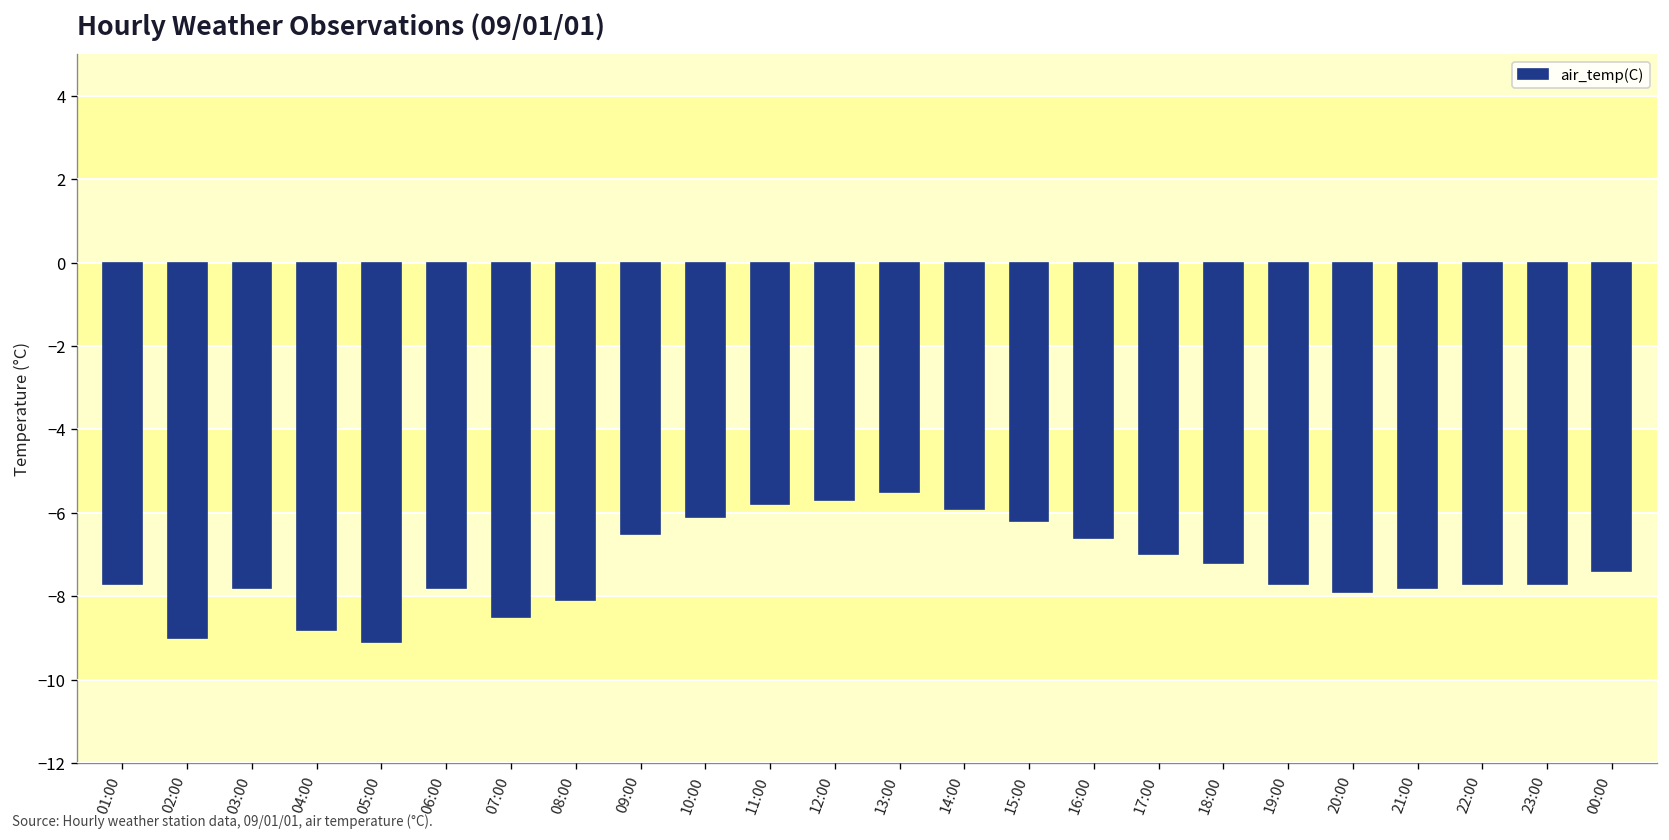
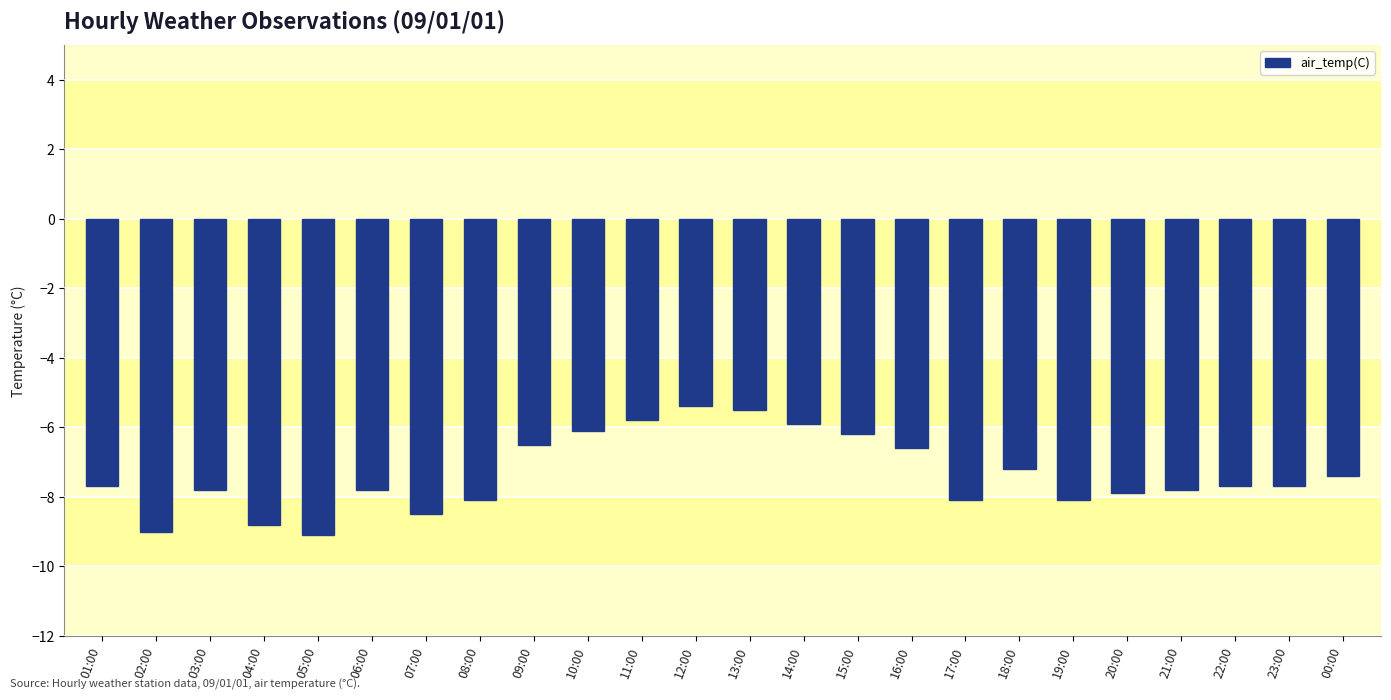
  {
    "01:00": -7.7,
    "02:00": -9.0,
    "03:00": -7.8,
    "04:00": -8.8,
    "05:00": -9.1,
    "06:00": -7.8,
    "07:00": -8.5,
    "08:00": -8.1,
    "09:00": -6.5,
    "10:00": -6.1,
    "11:00": -5.8,
-   "12:00": -5.7,
+   "12:00": -5.4,
    "13:00": -5.5,
    "14:00": -5.9,
    "15:00": -6.2,
    "16:00": -6.6,
-   "17:00": -7.0,
+   "17:00": -8.1,
    "18:00": -7.2,
-   "19:00": -7.7,
+   "19:00": -8.1,
    "20:00": -7.9,
    "21:00": -7.8,
    "22:00": -7.7,
    "23:00": -7.7,
    "00:00": -7.4
  }
